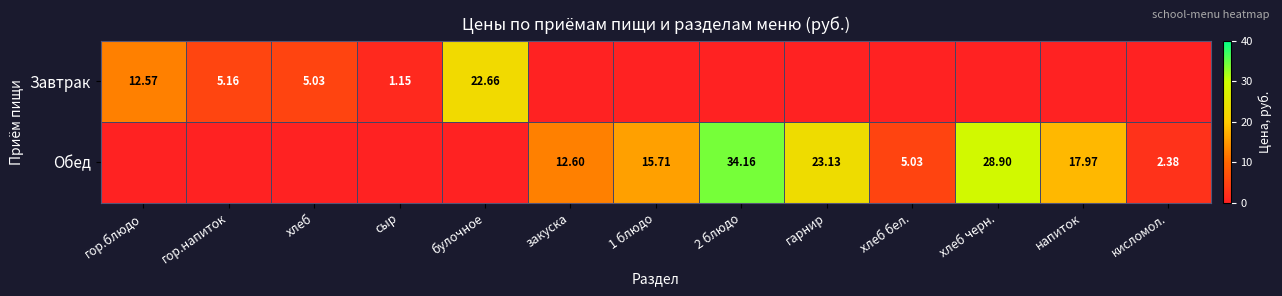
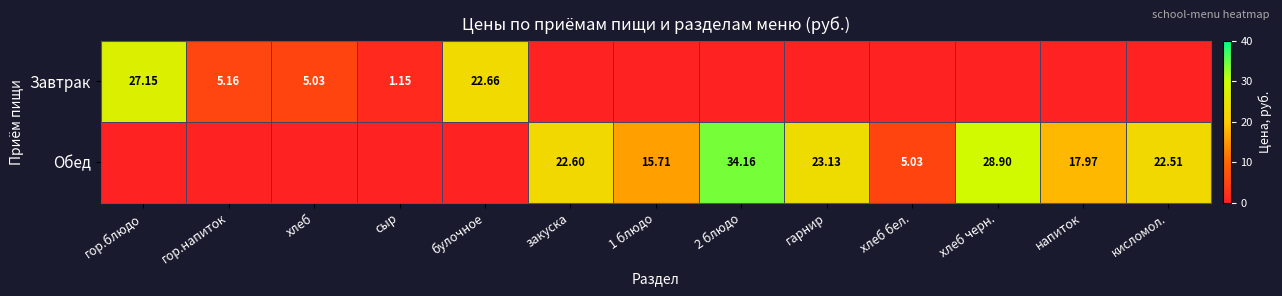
  {
    "Завтрак": {
-     "гор.блюдо": 12.57,
+     "гор.блюдо": 27.15,
      "гор.напиток": 5.16,
      "хлеб": 5.03,
      "сыр": 1.15,
      "булочное": 22.66
    },
    "Обед": {
-     "закуска": 12.60,
+     "закуска": 22.60,
      "1 блюдо": 15.71,
      "2 блюдо": 34.16,
      "гарнир": 23.13,
      "хлеб бел.": 5.03,
      "хлеб черн.": 28.90,
      "напиток": 17.97,
-     "кисломол.": 2.38
+     "кисломол.": 22.51
    }
  }
